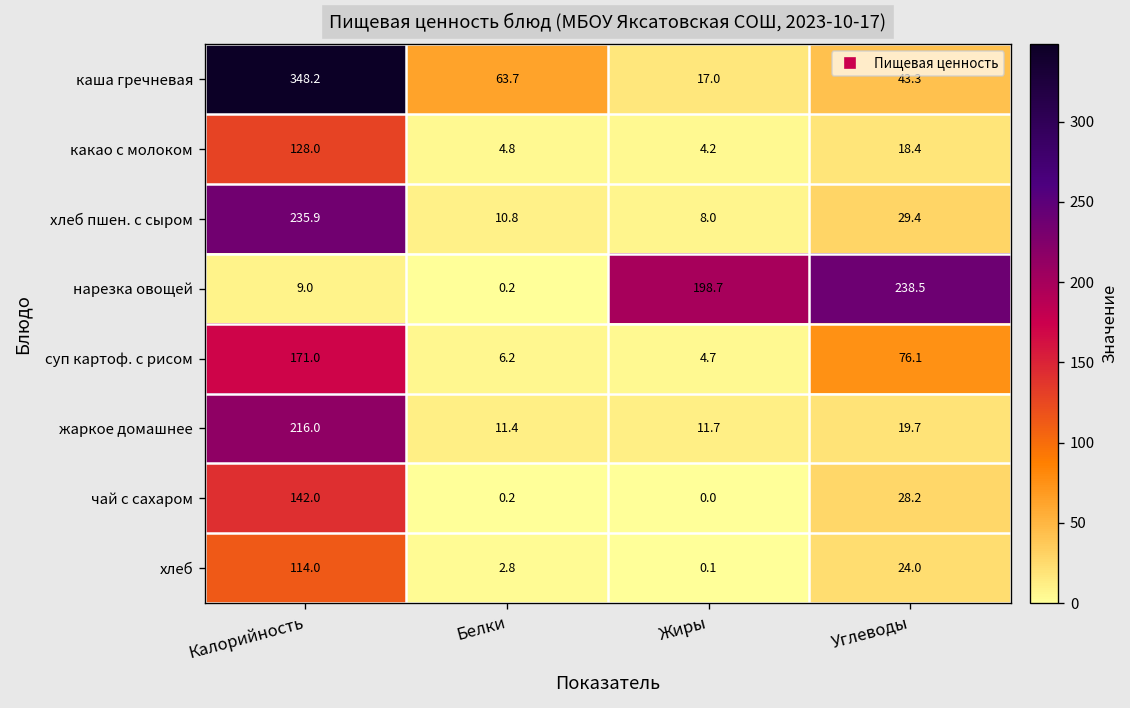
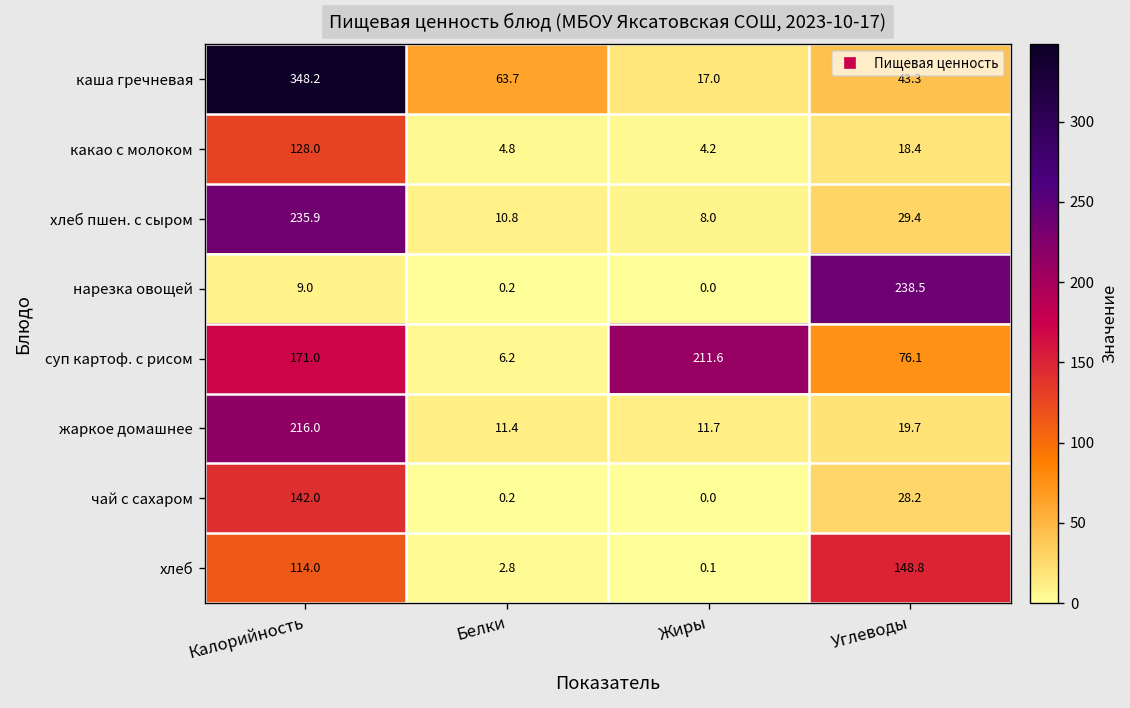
  {
    "каша гречневая": {
      "Калорийность": 348.2,
      "Белки": 63.7,
      "Жиры": 17.0
    },
    "какао с молоком": {
      "Калорийность": 128.0,
      "Белки": 4.8,
      "Жиры": 4.2,
      "Углеводы": 18.4
    },
    "хлеб пшен. с сыром": {
      "Калорийность": 235.9,
      "Белки": 10.8,
      "Жиры": 8.0,
      "Углеводы": 29.4
    },
    "нарезка овощей": {
      "Калорийность": 9.0,
      "Белки": 0.2,
-     "Жиры": 198.7,
+     "Жиры": 0.0,
      "Углеводы": 238.5
    },
    "суп картоф. с рисом": {
      "Калорийность": 171.0,
      "Белки": 6.2,
-     "Жиры": 4.7,
+     "Жиры": 211.6,
      "Углеводы": 76.1
    },
    "жаркое домашнее": {
      "Калорийность": 216.0,
      "Белки": 11.4,
      "Жиры": 11.7,
      "Углеводы": 19.7
    },
    "чай с сахаром": {
      "Калорийность": 142.0,
      "Белки": 0.2,
      "Жиры": 0.0,
      "Углеводы": 28.2
    },
    "хлеб": {
      "Калорийность": 114.0,
      "Белки": 2.8,
      "Жиры": 0.1,
-     "Углеводы": 24.0
+     "Углеводы": 148.8
    }
  }
